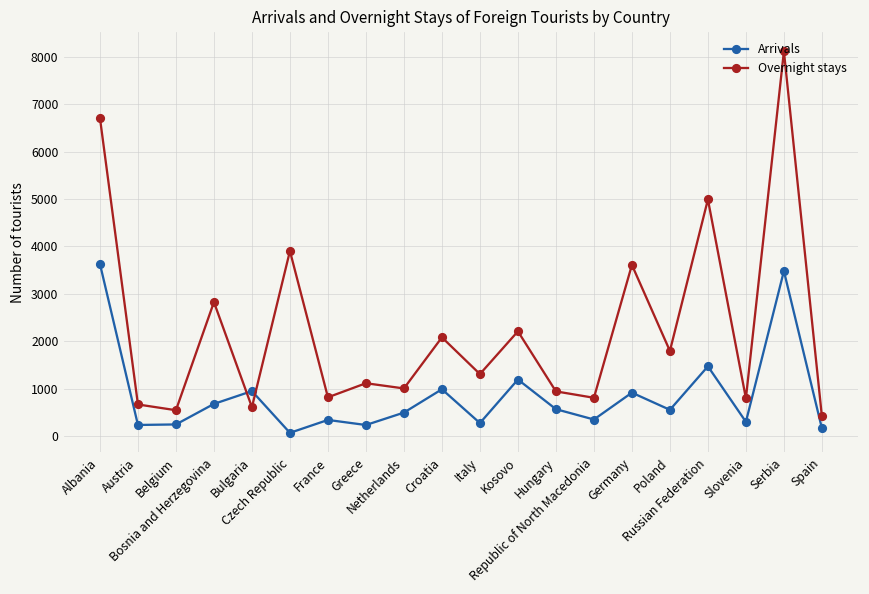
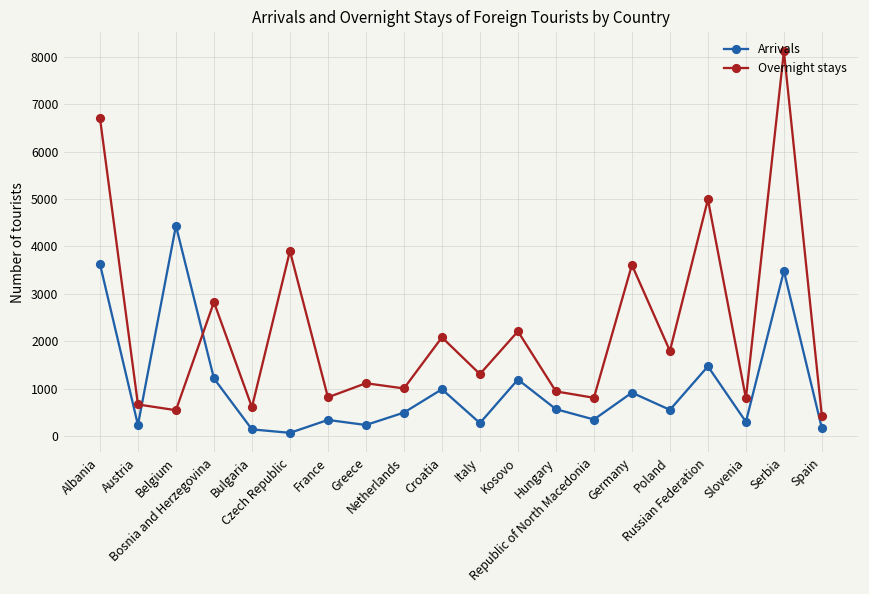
  {
    "Arrivals": {
      "Albania": 3600,
      "Austria": 200,
-     "Belgium": 200,
-     "Bosnia and Herzegovina": 700,
-     "Bulgaria": 1000,
+     "Belgium": 4400,
+     "Bosnia and Herzegovina": 1200,
+     "Bulgaria": 100,
      "Czech Republic": 100,
      "France": 300,
      "Greece": 200,
      "Netherlands": 500,
      "Croatia": 1000,
      "Italy": 300,
      "Kosovo": 1200,
      "Hungary": 600,
      "Republic of North Macedonia": 400,
      "Germany": 900,
      "Poland": 600,
      "Russian Federation": 1500,
      "Slovenia": 300,
      "Serbia": 3500,
      "Spain": 200
    },
    "Overnight stays": {
      "Albania": 6700,
      "Austria": 700,
      "Belgium": 500,
      "Bosnia and Herzegovina": 2800,
      "Bulgaria": 600,
      "Czech Republic": 3900,
      "France": 800,
      "Greece": 1100,
      "Netherlands": 1000,
      "Croatia": 2100,
      "Italy": 1300,
      "Kosovo": 2200,
      "Hungary": 900,
      "Republic of North Macedonia": 800,
      "Germany": 3600,
      "Poland": 1800,
      "Russian Federation": 5000,
      "Slovenia": 800,
      "Serbia": 8100,
      "Spain": 400
    }
  }
